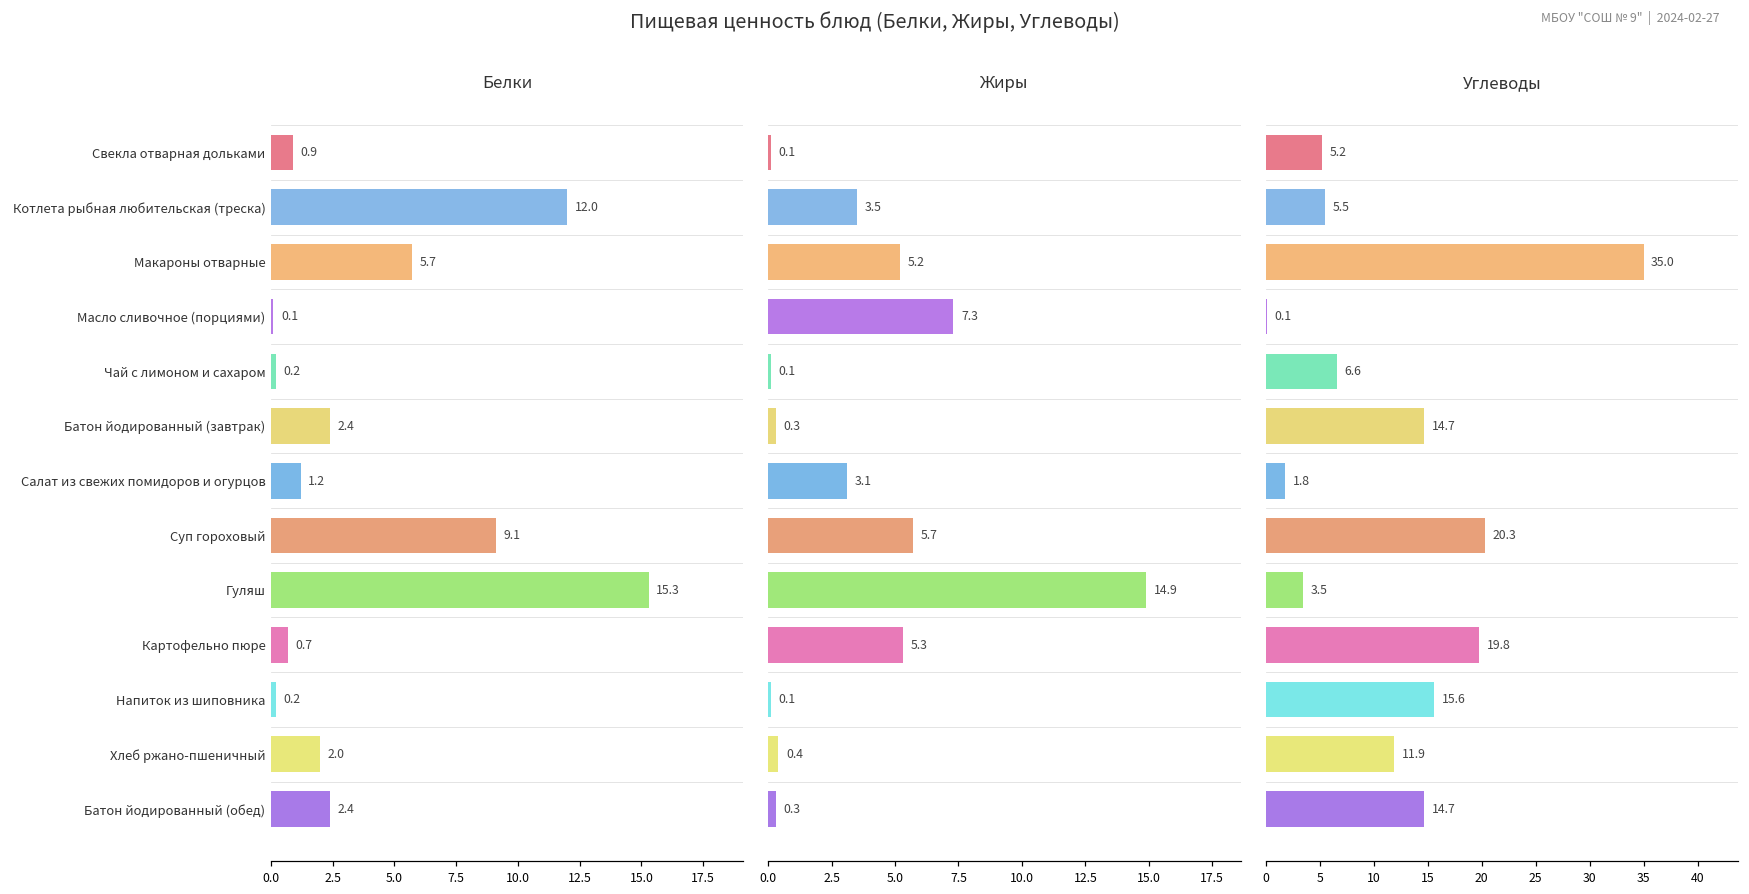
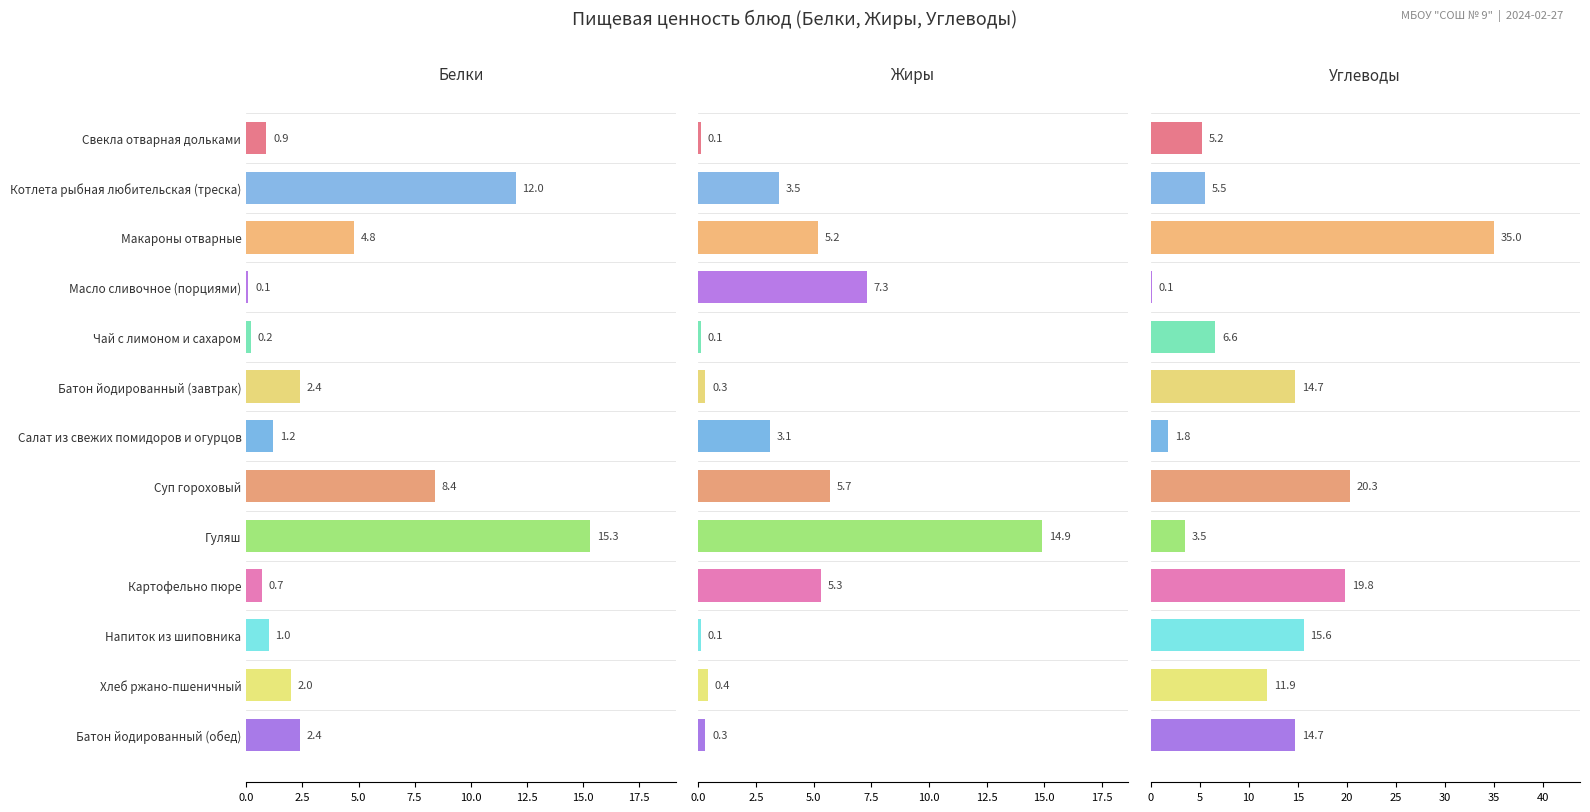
  {
    "Белки": {
      "Свекла отварная дольками": 0.9,
      "Котлета рыбная любительская (треска)": 12.0,
-     "Макароны отварные": 5.7,
+     "Макароны отварные": 4.8,
      "Масло сливочное (порциями)": 0.1,
      "Чай с лимоном и сахаром": 0.2,
      "Батон йодированный (завтрак)": 2.4,
      "Салат из свежих помидоров и огурцов": 1.2,
-     "Суп гороховый": 9.1,
+     "Суп гороховый": 8.4,
      "Гуляш": 15.3,
      "Картофельно пюре": 0.7,
-     "Напиток из шиповника": 0.2,
+     "Напиток из шиповника": 1.0,
      "Хлеб ржано-пшеничный": 2.0,
      "Батон йодированный (обед)": 2.4
    }
  }
